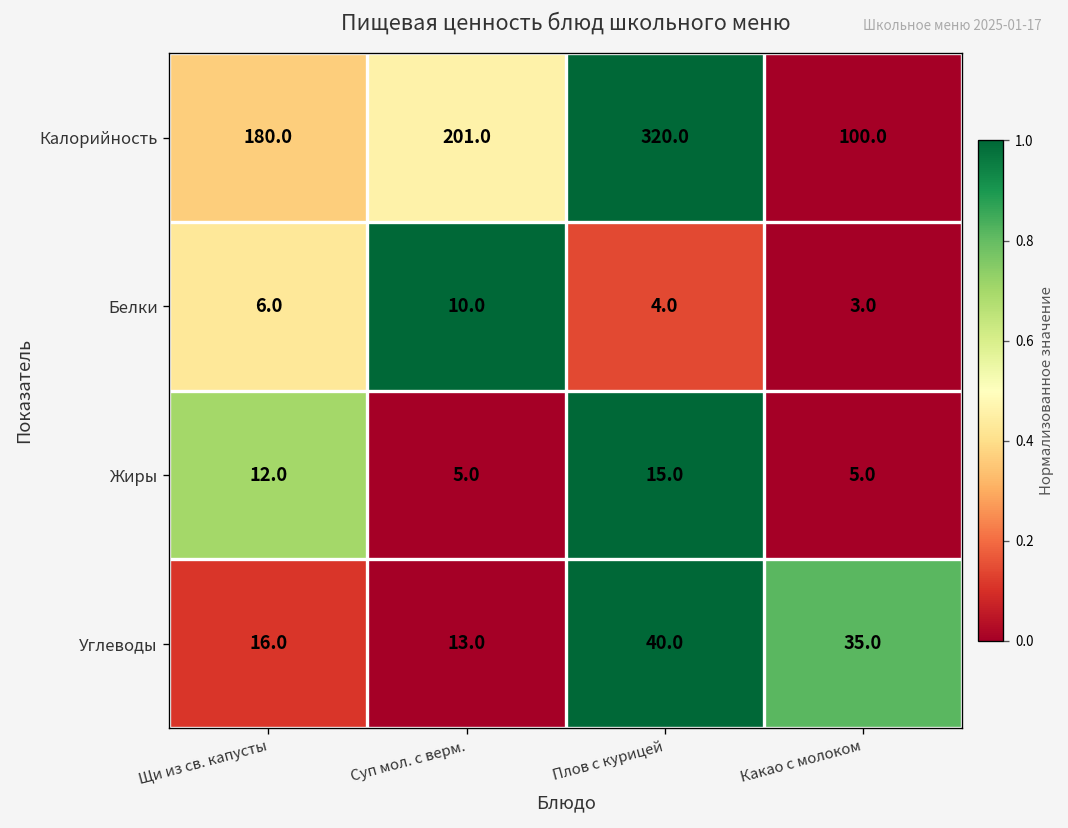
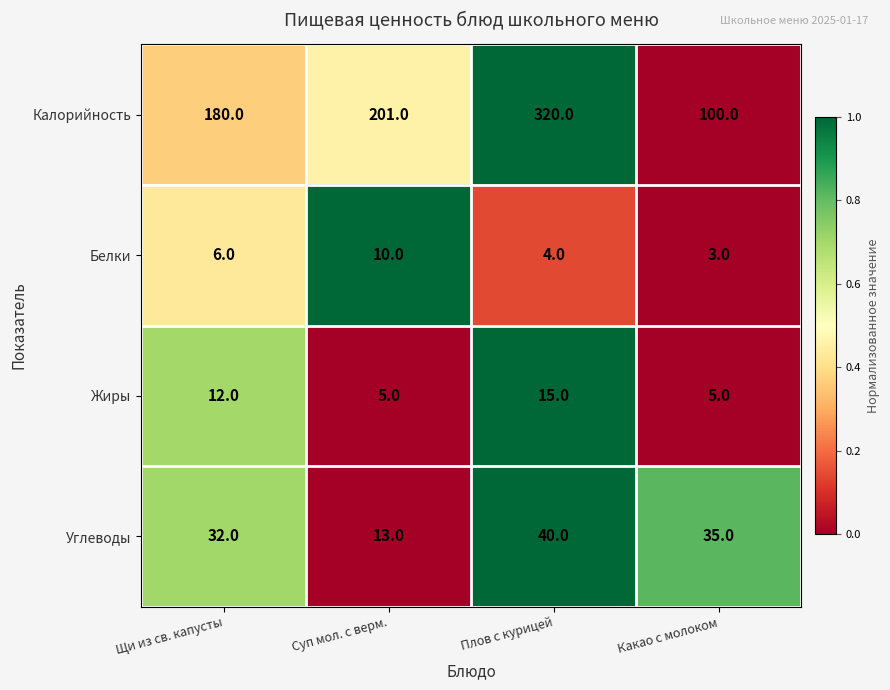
  {
    "Калорийность": {
      "Щи из св. капусты": 180.0,
      "Суп мол. с верм.": 201.0,
      "Плов с курицей": 320.0,
      "Какао с молоком": 100.0
    },
    "Белки": {
      "Щи из св. капусты": 6.0,
      "Суп мол. с верм.": 10.0,
      "Плов с курицей": 4.0,
      "Какао с молоком": 3.0
    },
    "Жиры": {
      "Щи из св. капусты": 12.0,
      "Суп мол. с верм.": 5.0,
      "Плов с курицей": 15.0,
      "Какао с молоком": 5.0
    },
    "Углеводы": {
-     "Щи из св. капусты": 16.0,
+     "Щи из св. капусты": 32.0,
      "Суп мол. с верм.": 13.0,
      "Плов с курицей": 40.0,
      "Какао с молоком": 35.0
    }
  }
